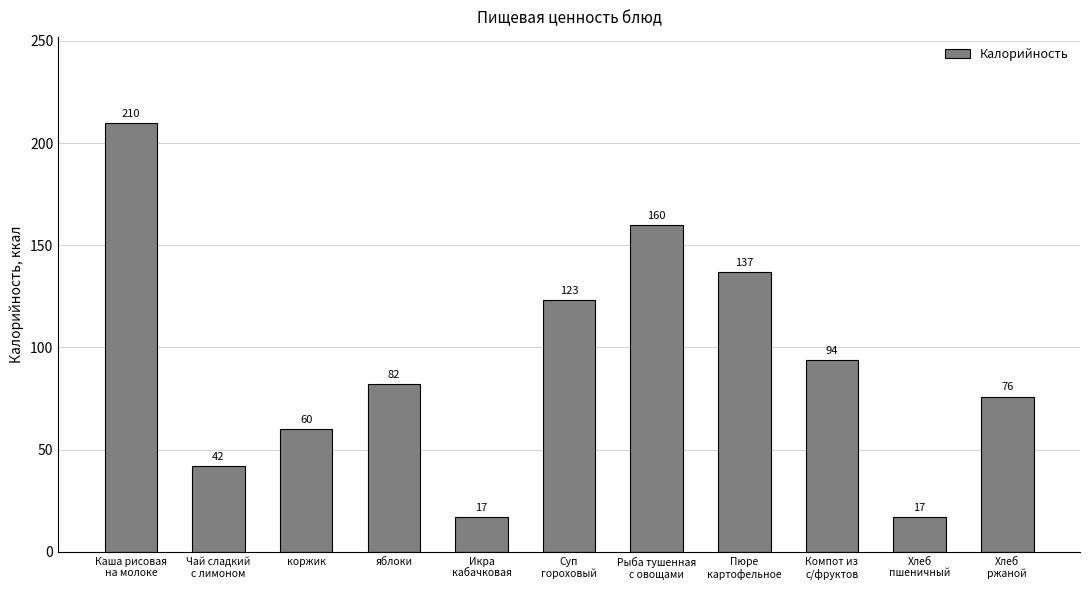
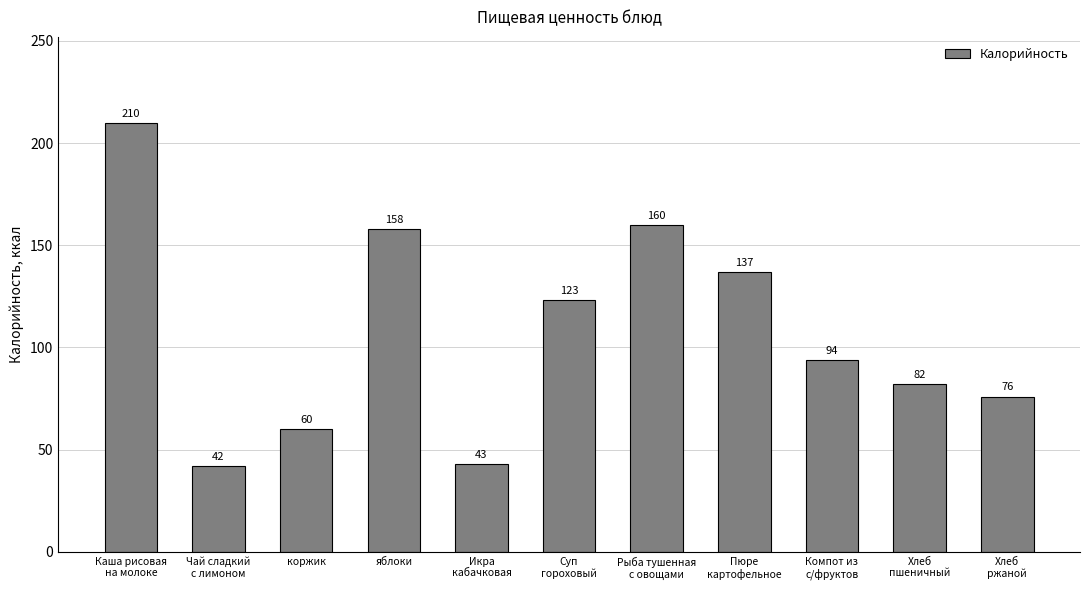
  {
    "Каша рисовая на молоке": 210,
    "Чай сладкий с лимоном": 42,
    "коржик": 60,
-   "яблоки": 82,
-   "Икра кабачковая": 17,
+   "яблоки": 158,
+   "Икра кабачковая": 43,
    "Суп гороховый": 123,
    "Рыба тушенная с овощами": 160,
    "Пюре картофельное": 137,
    "Компот из с/фруктов": 94,
-   "Хлеб пшеничный": 17,
+   "Хлеб пшеничный": 82,
    "Хлеб ржаной": 76
  }
